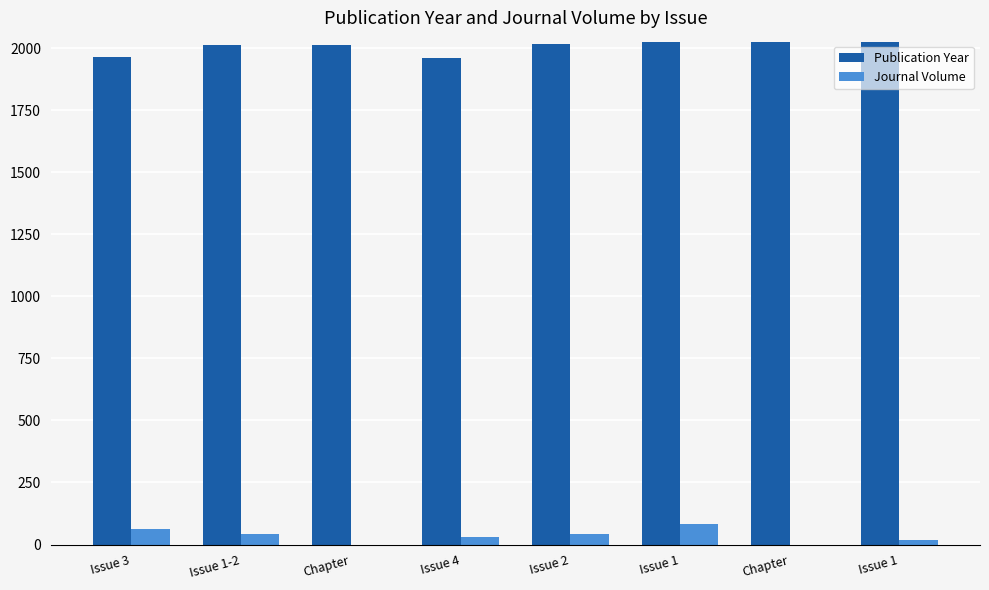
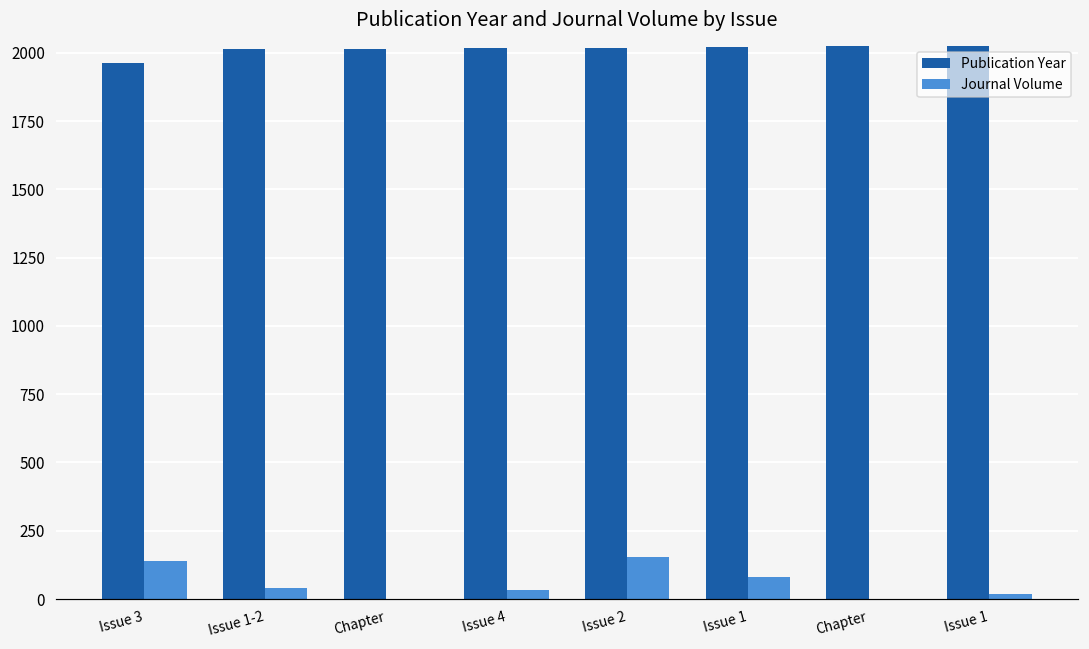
  {
    "Publication Year": {
      "Issue 3": 1960,
      "Issue 1-2": 2010,
-     "Issue 4": 1960,
+     "Issue 4": 2020,
      "Issue 2": 2020
    },
    "Journal Volume": {
-     "Issue 3": 60,
+     "Issue 3": 140,
      "Issue 1-2": 40,
      "Issue 4": 30,
-     "Issue 2": 40
+     "Issue 2": 150
    }
  }
